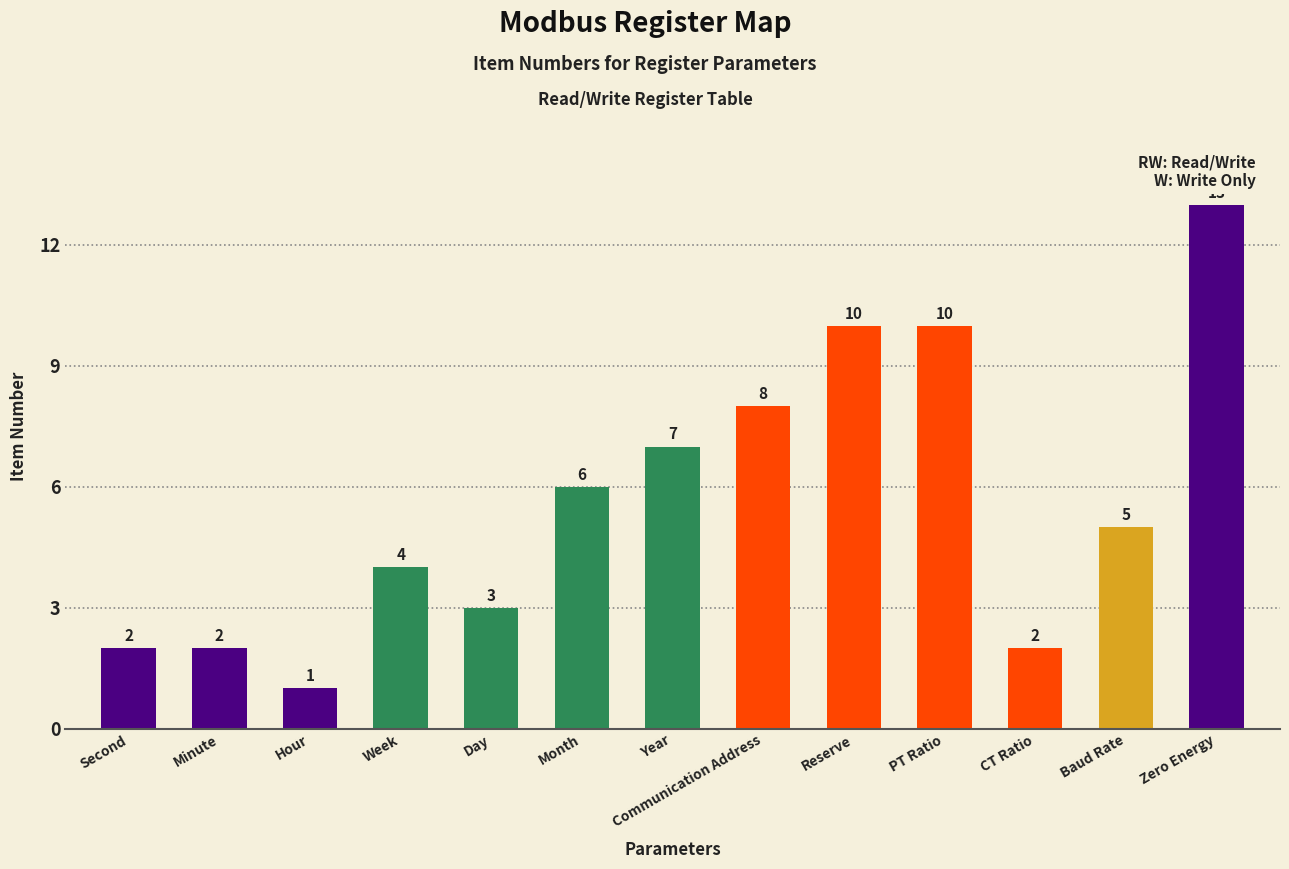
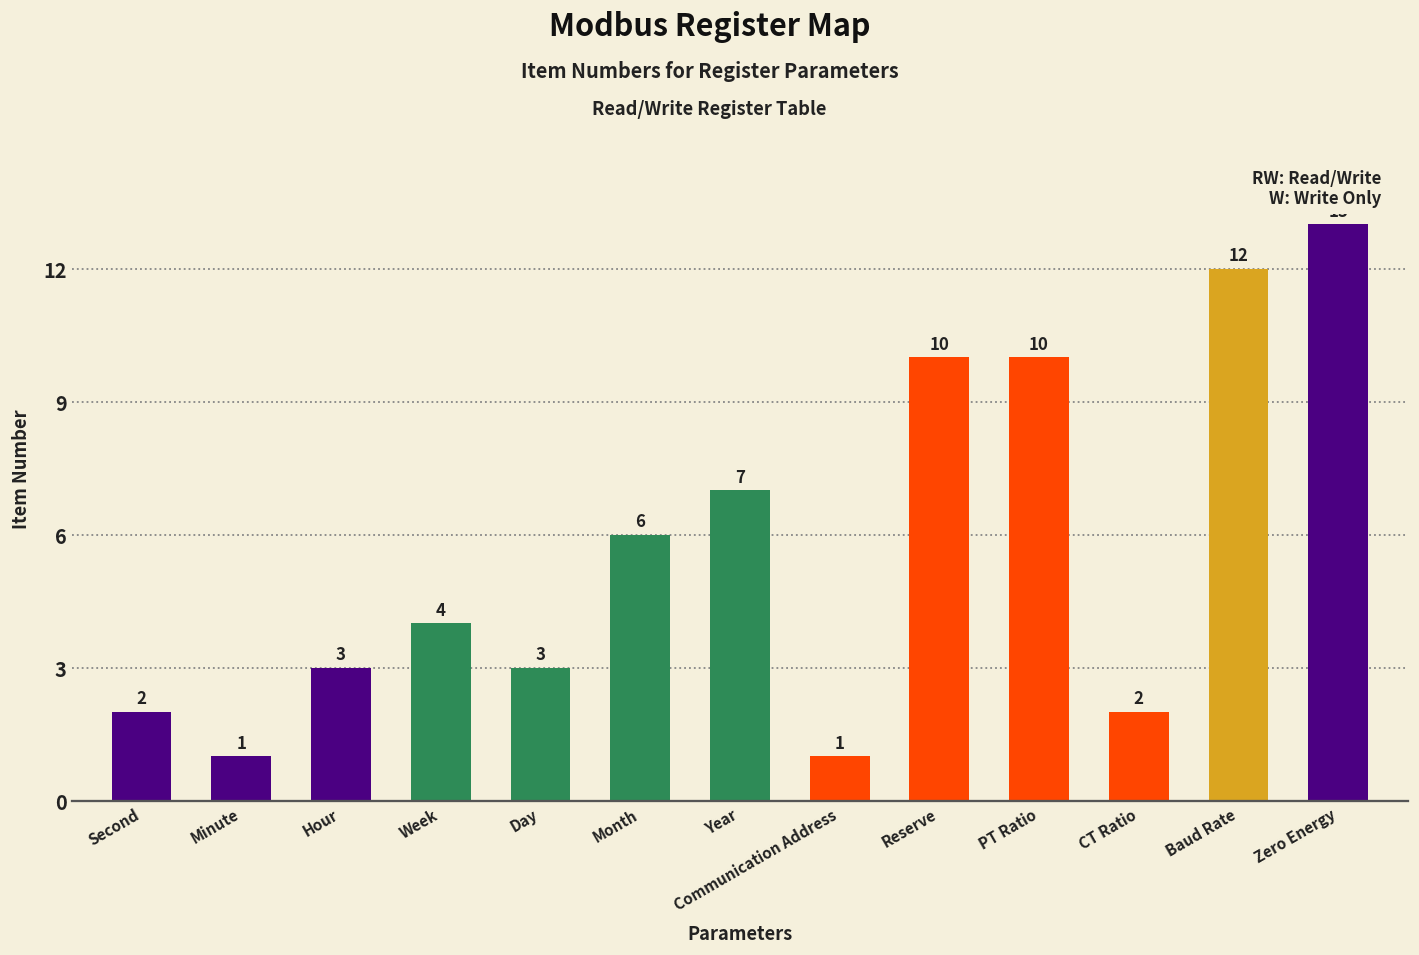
  {
    "Second": 2,
-   "Minute": 2,
-   "Hour": 1,
+   "Minute": 1,
+   "Hour": 3,
    "Week": 4,
    "Day": 3,
    "Month": 6,
    "Year": 7,
-   "Communication Address": 8,
+   "Communication Address": 1,
    "Reserve": 10,
    "PT Ratio": 10,
    "CT Ratio": 2,
-   "Baud Rate": 5
+   "Baud Rate": 12
  }
